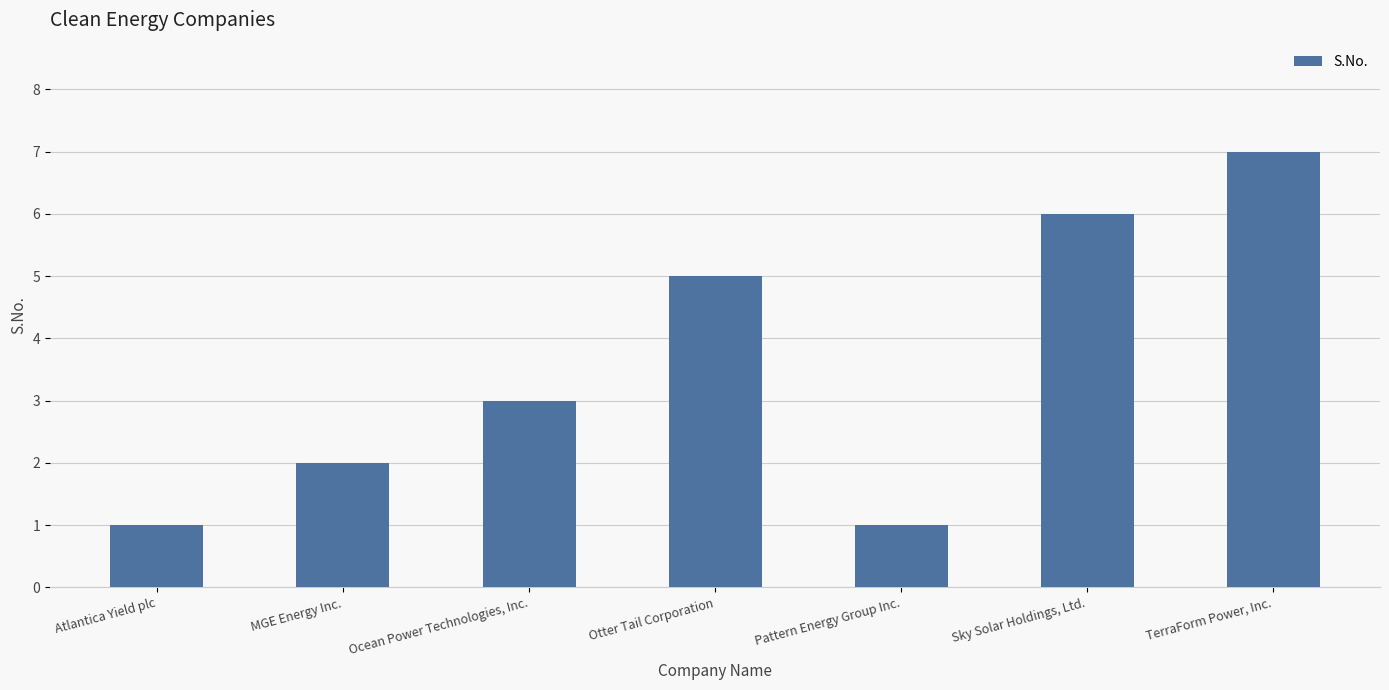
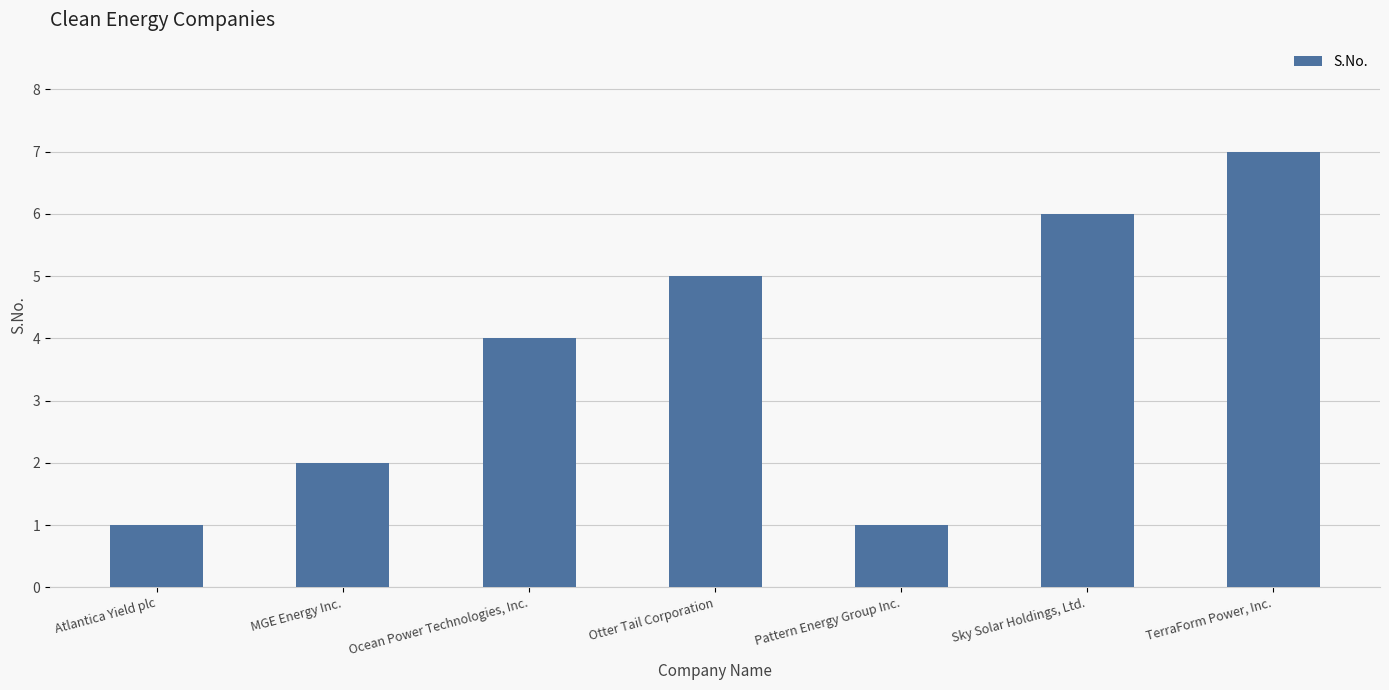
  {
    "Atlantica Yield plc": 1,
    "MGE Energy Inc.": 2,
-   "Ocean Power Technologies, Inc.": 3,
+   "Ocean Power Technologies, Inc.": 4,
    "Otter Tail Corporation": 5,
    "Pattern Energy Group Inc.": 1,
    "Sky Solar Holdings, Ltd.": 6,
    "TerraForm Power, Inc.": 7
  }
